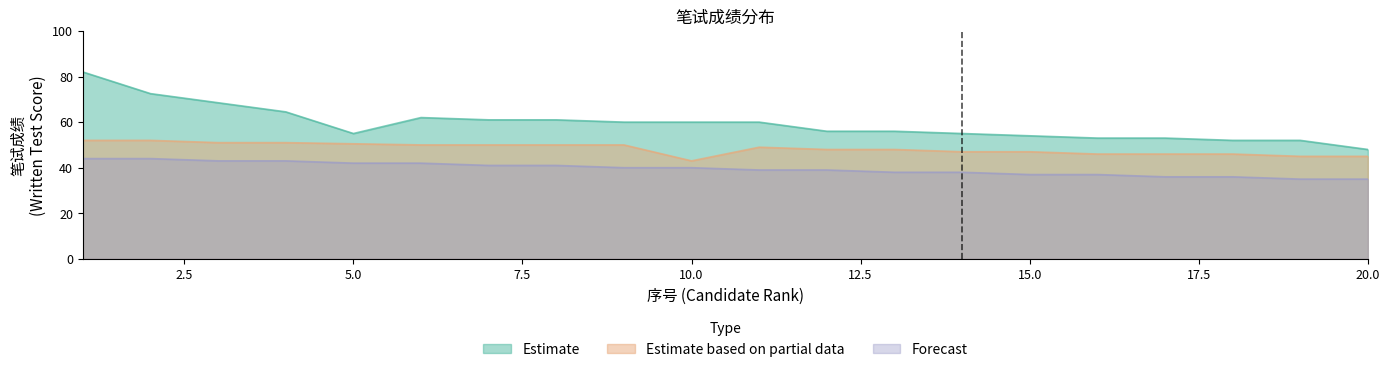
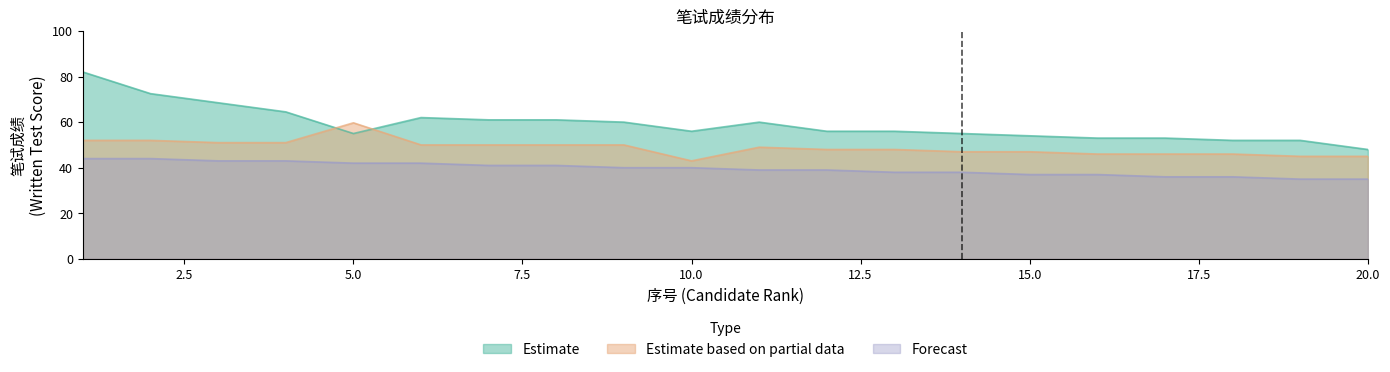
  {
    "Estimate": {
      "5.0": 55,
-     "10.0": 60,
+     "10.0": 56,
      "15.0": 54,
      "20.0": 48
    },
    "Estimate based on partial data": {
-     "5.0": 51,
+     "5.0": 60,
      "10.0": 43,
      "15.0": 47,
      "20.0": 45
    },
    "Forecast": {
      "5.0": 42,
      "10.0": 40,
      "15.0": 37,
      "20.0": 35
    }
  }
